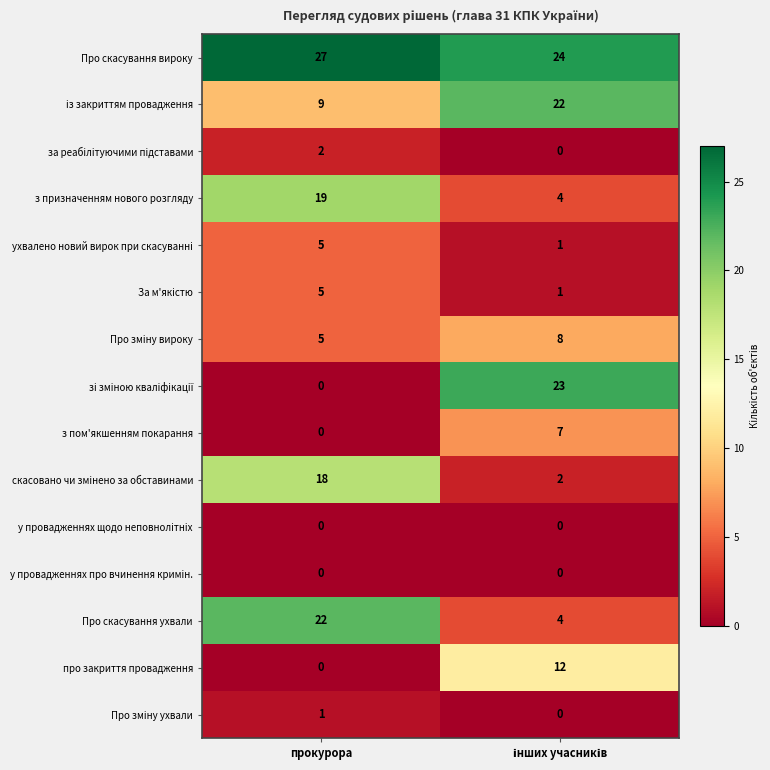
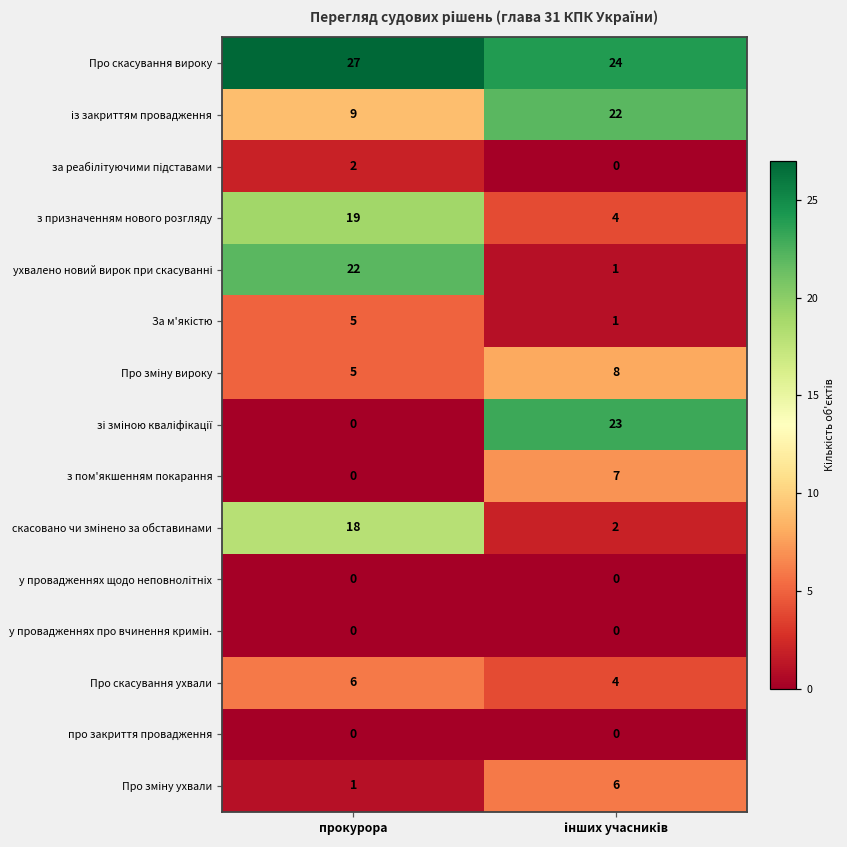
  {
    "Про скасування вироку": {
      "прокурора": 27,
      "інших учасників": 24
    },
    "із закриттям провадження": {
      "прокурора": 9,
      "інших учасників": 22
    },
    "за реабілітуючими підставами": {
      "прокурора": 2,
      "інших учасників": 0
    },
    "з призначенням нового розгляду": {
      "прокурора": 19,
      "інших учасників": 4
    },
    "ухвалено новий вирок при скасуванні": {
-     "прокурора": 5,
+     "прокурора": 22,
      "інших учасників": 1
    },
    "За м'якістю": {
      "прокурора": 5,
      "інших учасників": 1
    },
    "Про зміну вироку": {
      "прокурора": 5,
      "інших учасників": 8
    },
    "зі зміною кваліфікації": {
      "прокурора": 0,
      "інших учасників": 23
    },
    "з пом'якшенням покарання": {
      "прокурора": 0,
      "інших учасників": 7
    },
    "скасовано чи змінено за обставинами": {
      "прокурора": 18,
      "інших учасників": 2
    },
    "у провадженнях щодо неповнолітніх": {
      "прокурора": 0,
      "інших учасників": 0
    },
    "у провадженнях про вчинення кримін.": {
      "прокурора": 0,
      "інших учасників": 0
    },
    "Про скасування ухвали": {
-     "прокурора": 22,
+     "прокурора": 6,
      "інших учасників": 4
    },
    "про закриття провадження": {
      "прокурора": 0,
-     "інших учасників": 12
+     "інших учасників": 0
    },
    "Про зміну ухвали": {
      "прокурора": 1,
-     "інших учасників": 0
+     "інших учасників": 6
    }
  }
